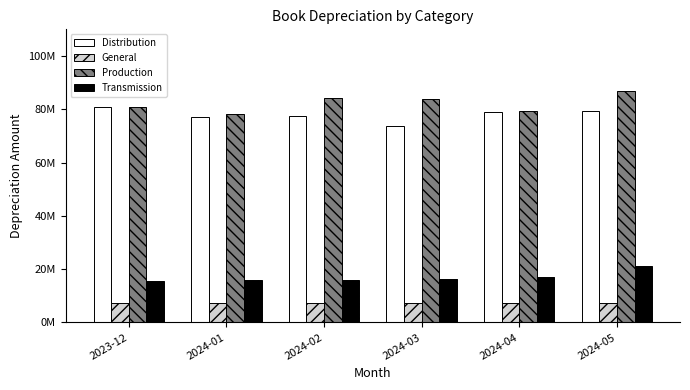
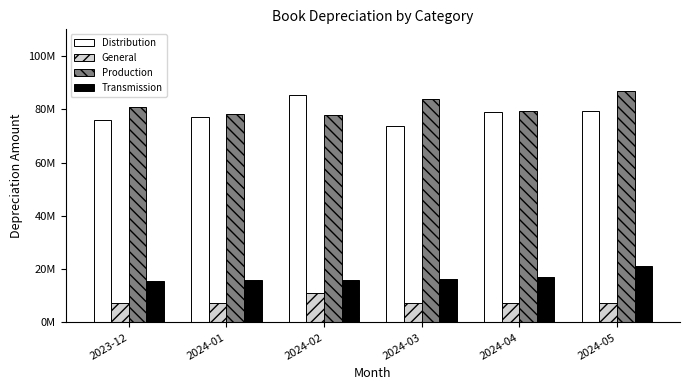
  {
    "Distribution": {
-     "2023-12": 81000000,
+     "2023-12": 76000000,
      "2024-01": 77000000,
-     "2024-02": 78000000,
+     "2024-02": 85000000,
      "2024-03": 74000000,
      "2024-04": 79000000,
      "2024-05": 79000000
    },
    "General": {
      "2023-12": 7000000,
      "2024-01": 7000000,
-     "2024-02": 8000000,
+     "2024-02": 11000000,
      "2024-03": 7000000,
      "2024-04": 7000000,
      "2024-05": 7000000
    },
    "Production": {
      "2023-12": 81000000,
      "2024-01": 78000000,
-     "2024-02": 84000000,
+     "2024-02": 78000000,
      "2024-03": 84000000,
      "2024-04": 79000000,
      "2024-05": 87000000
    },
    "Transmission": {
      "2023-12": 15000000,
      "2024-01": 16000000,
      "2024-02": 16000000,
      "2024-03": 16000000,
      "2024-04": 17000000,
      "2024-05": 21000000
    }
  }
